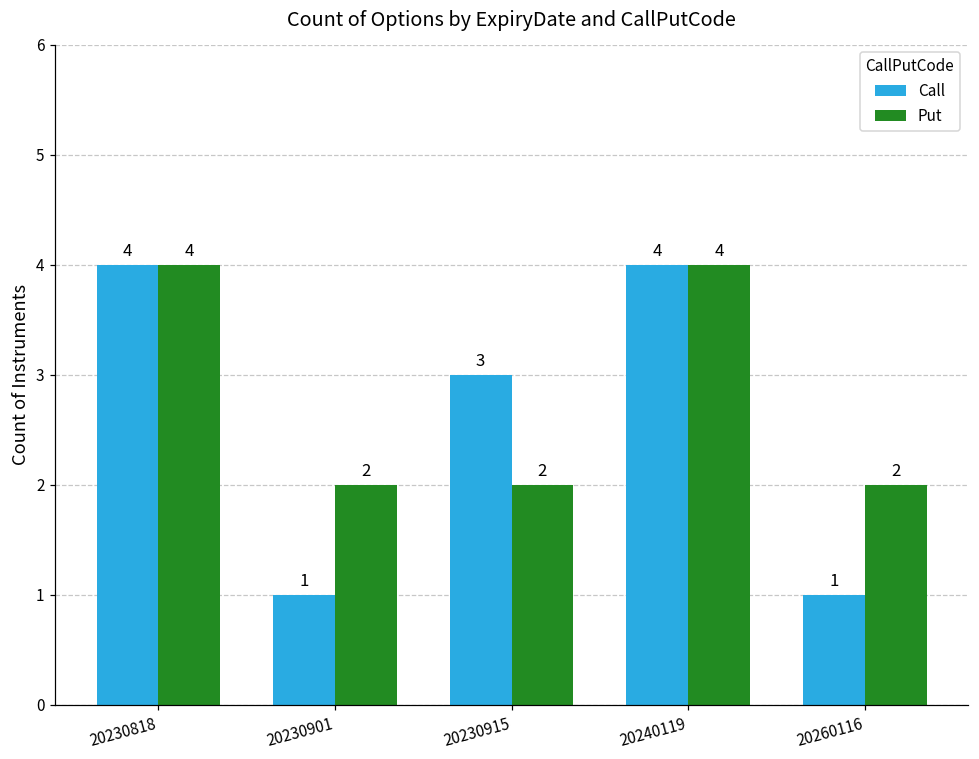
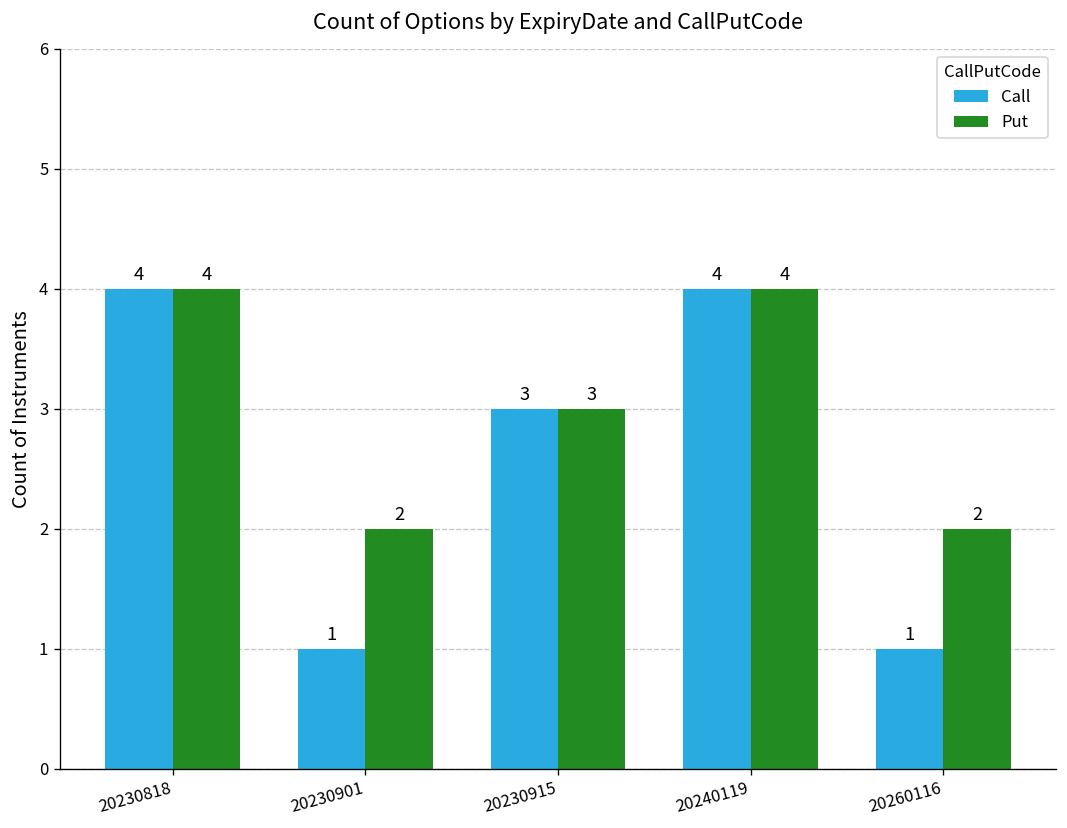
  {
    "Call": {
      "20230818": 4,
      "20230901": 1,
      "20230915": 3,
      "20240119": 4,
      "20260116": 1
    },
    "Put": {
      "20230818": 4,
      "20230901": 2,
-     "20230915": 2,
+     "20230915": 3,
      "20240119": 4,
      "20260116": 2
    }
  }
